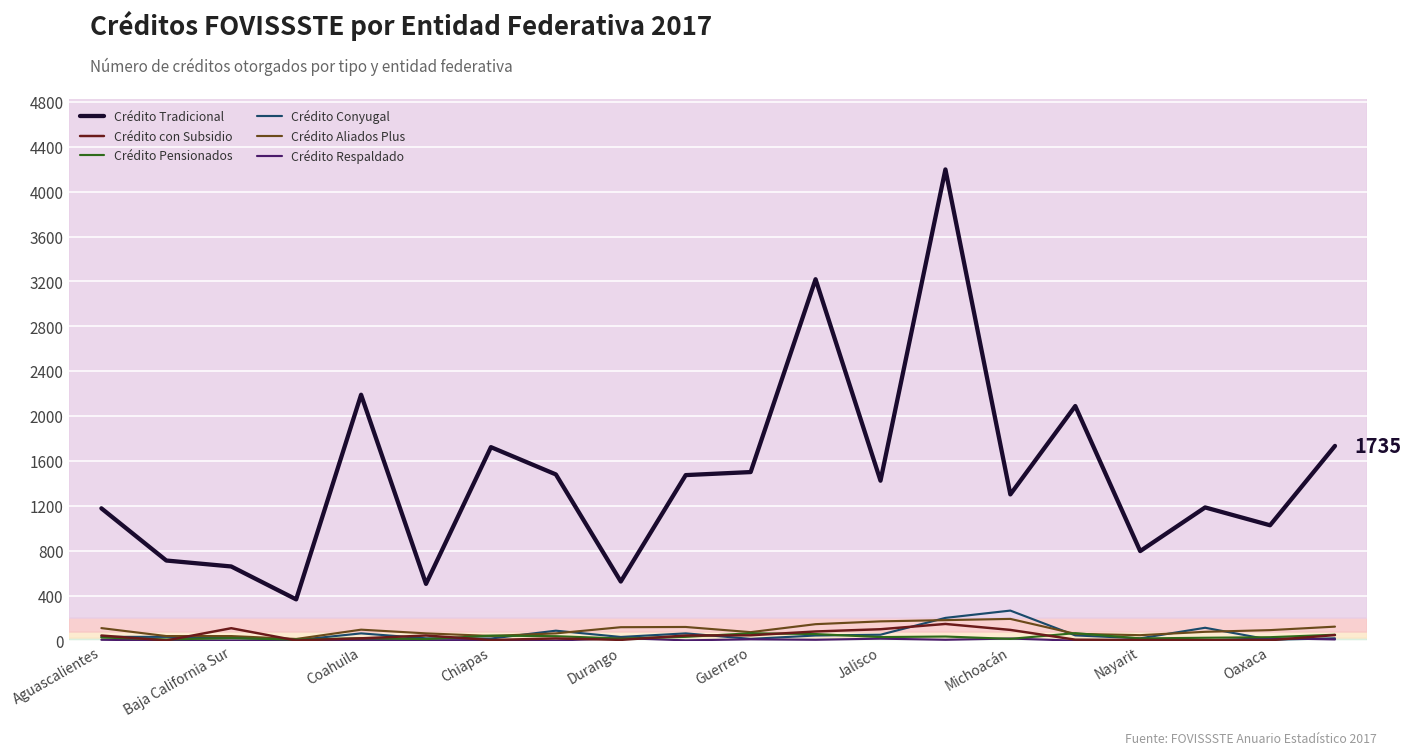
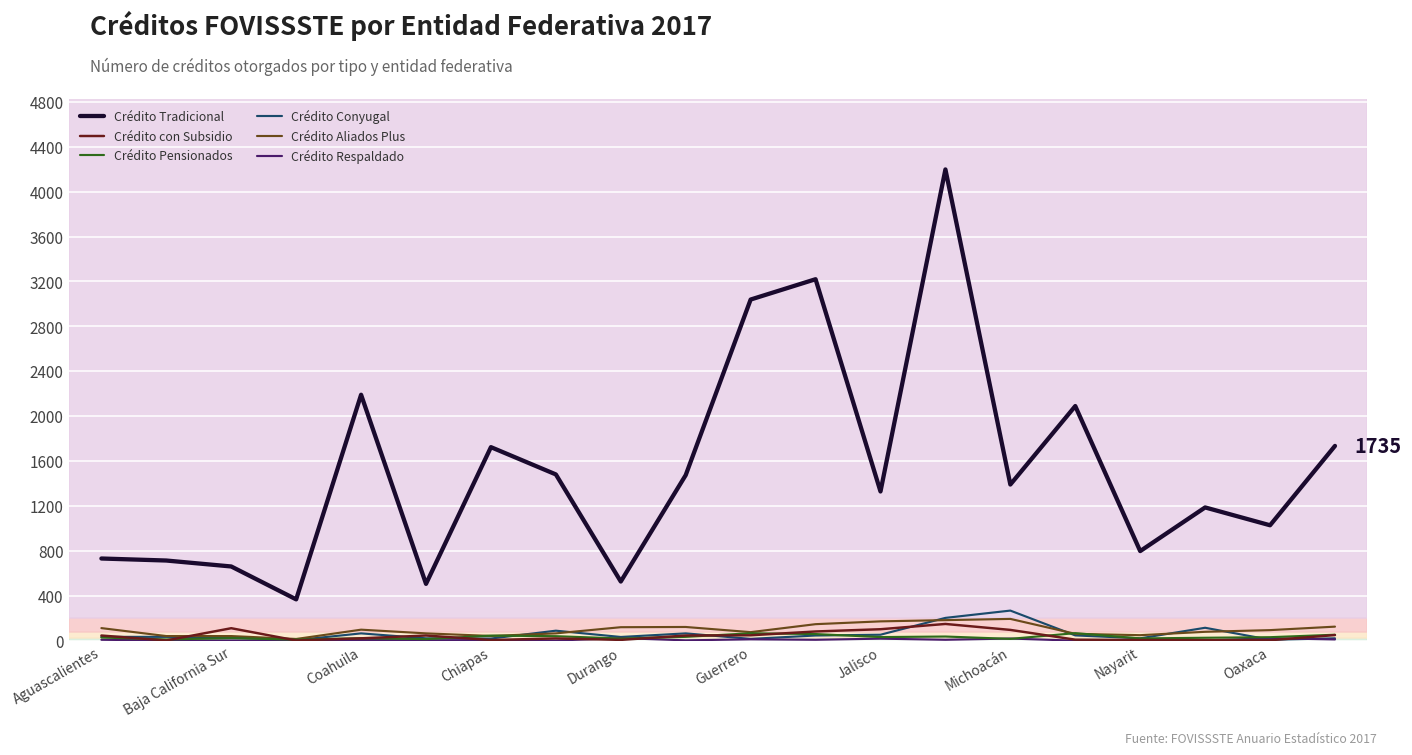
  {
    "Crédito Tradicional": {
-     "Aguascalientes": 1180,
+     "Aguascalientes": 730,
      "Baja California Sur": 660,
      "Coahuila": 2190,
      "Chiapas": 1720,
      "Durango": 530,
-     "Guerrero": 1500,
-     "Jalisco": 1430,
-     "Michoacán": 1300,
+     "Guerrero": 3040,
+     "Jalisco": 1330,
+     "Michoacán": 1390,
      "Nayarit": 800,
      "Oaxaca": 1030
    },
    "Crédito Conyugal": {
      "Coahuila": 70,
      "Michoacán": 270
    }
  }
